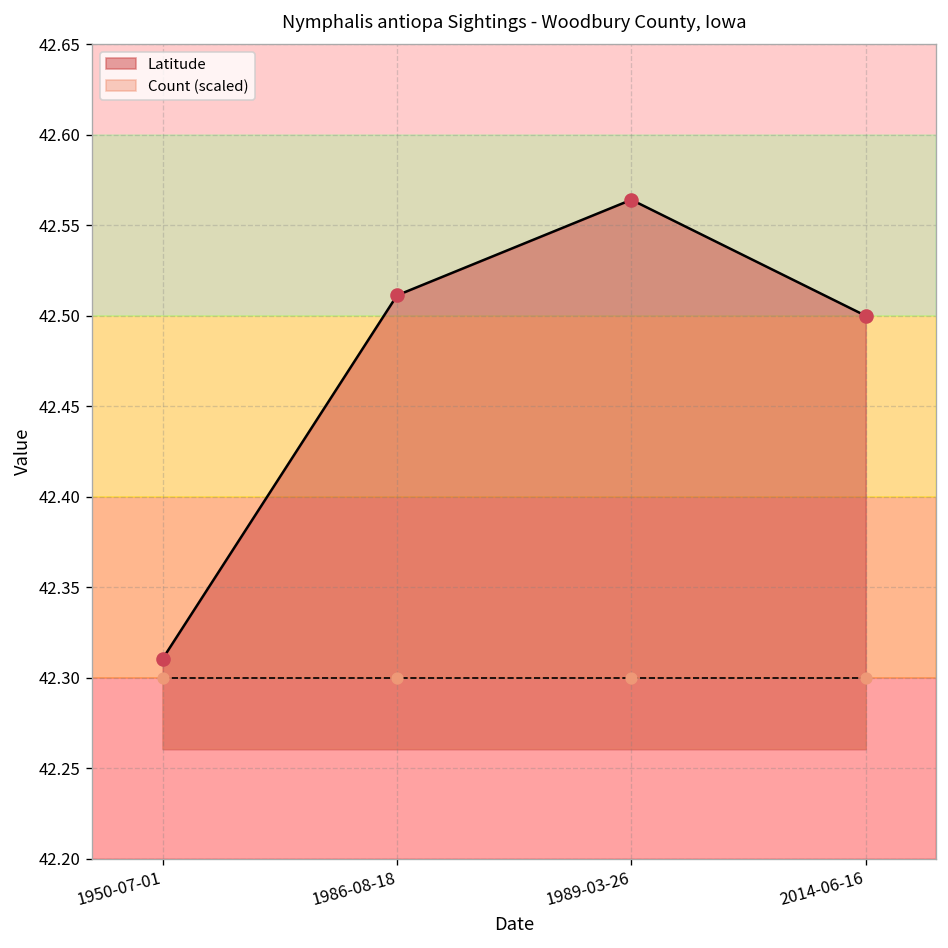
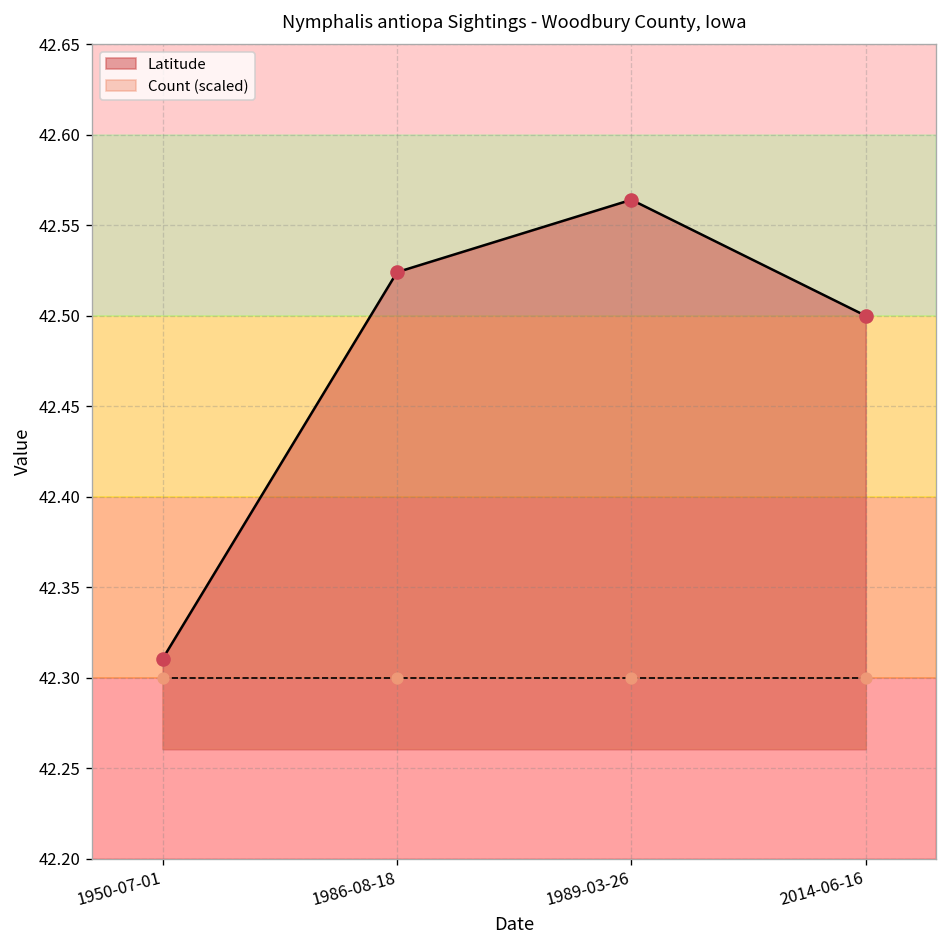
  {
    "Latitude": {
      "1950-07-01": 42.311,
-     "1986-08-18": 42.511,
+     "1986-08-18": 42.524,
      "1989-03-26": 42.564,
      "2014-06-16": 42.500
    },
    "Count (scaled)": {
      "1950-07-01": 42.300,
      "1986-08-18": 42.300,
      "1989-03-26": 42.300,
      "2014-06-16": 42.300
    }
  }
